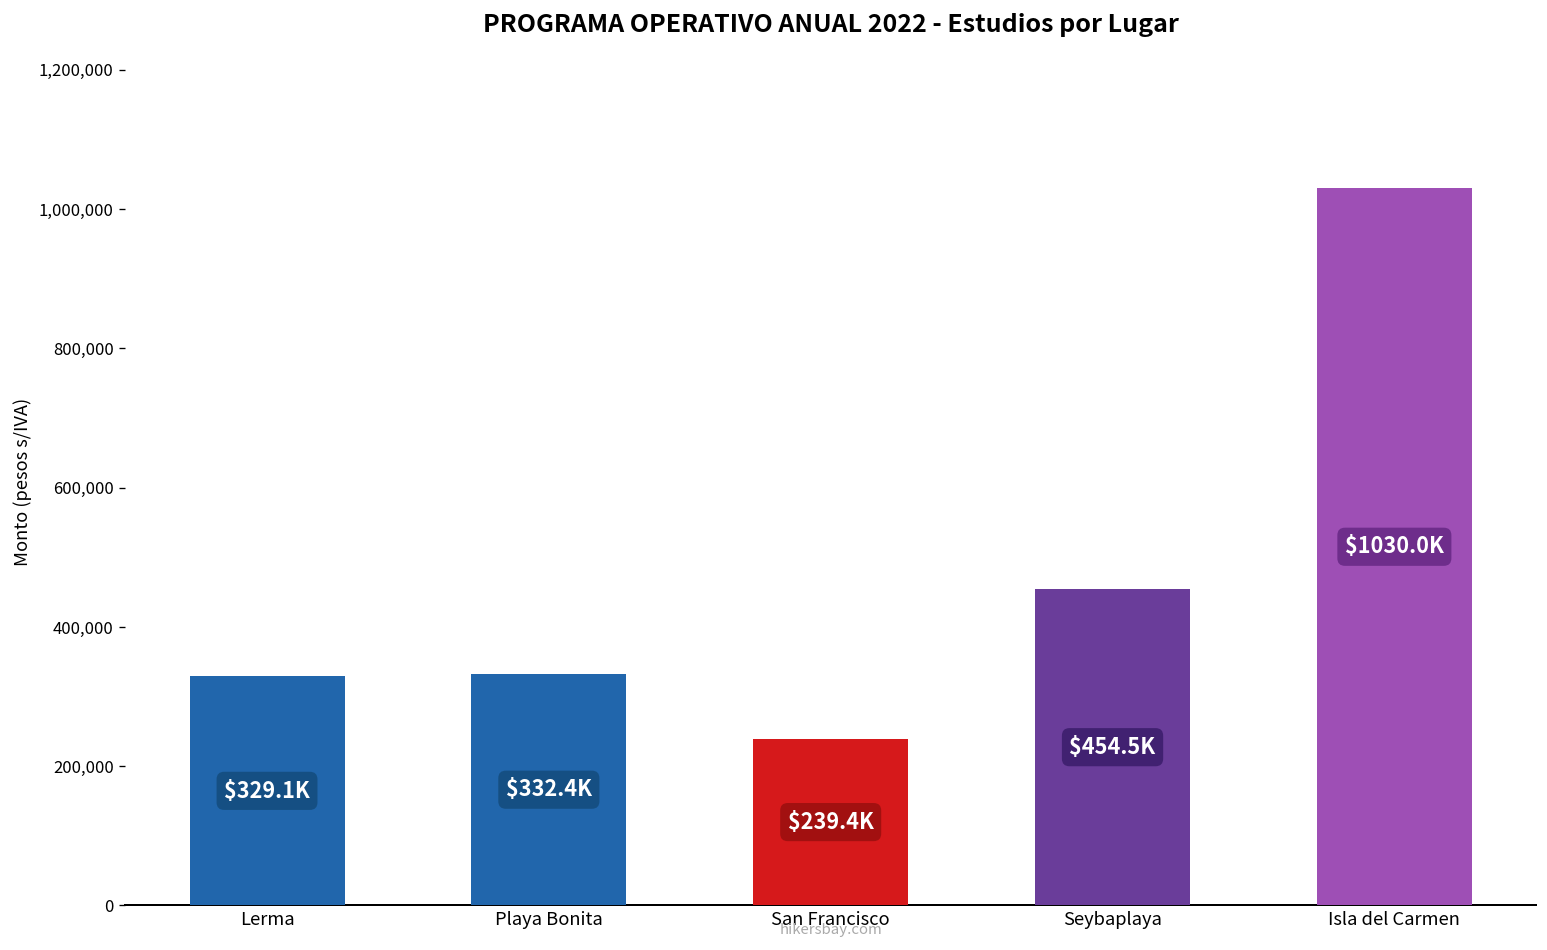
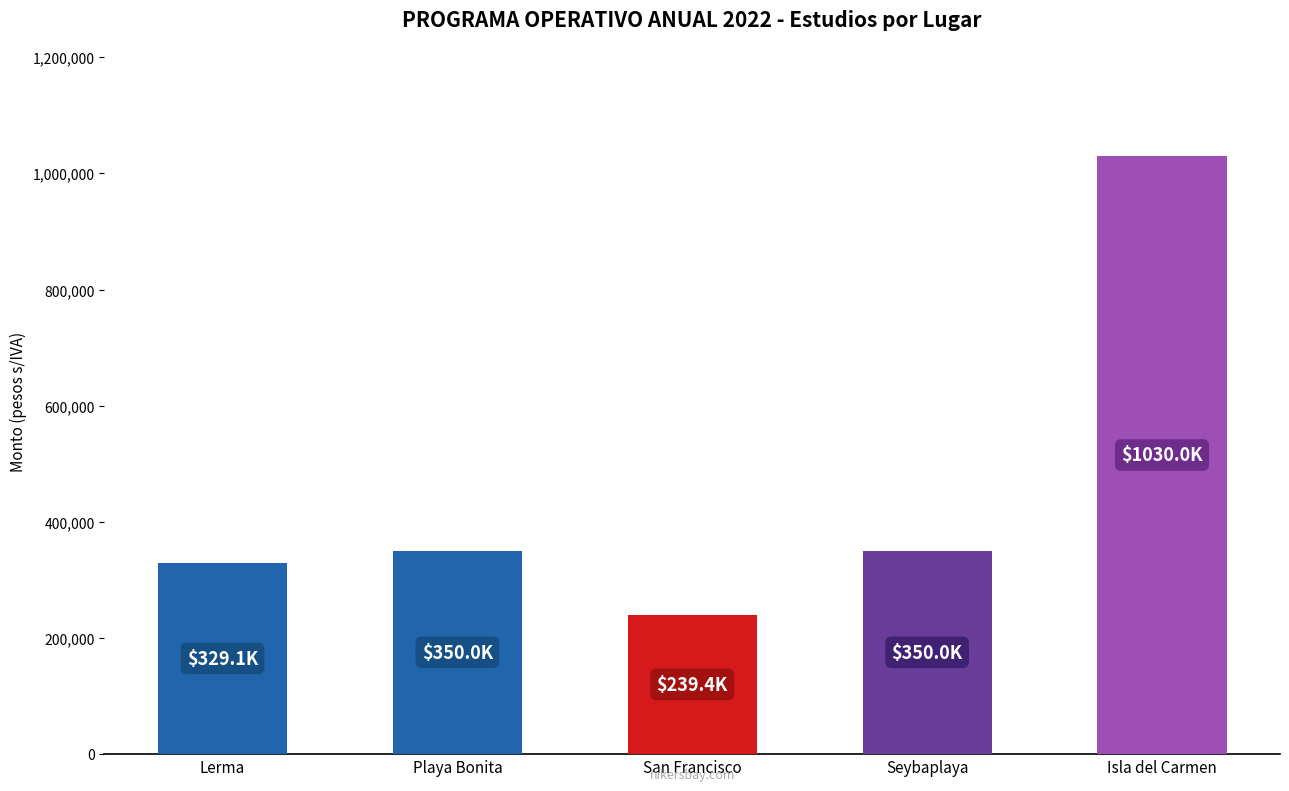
  {
-   "Playa Bonita": "$332.4K",
-   "Seybaplaya": "$454.5K"
+   "Playa Bonita": "$350.0K",
+   "Seybaplaya": "$350.0K"
  }
